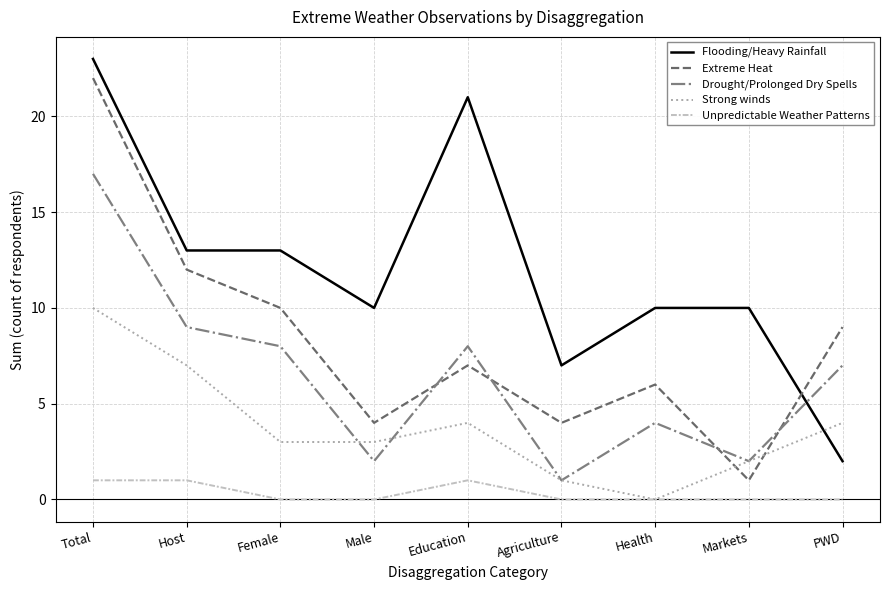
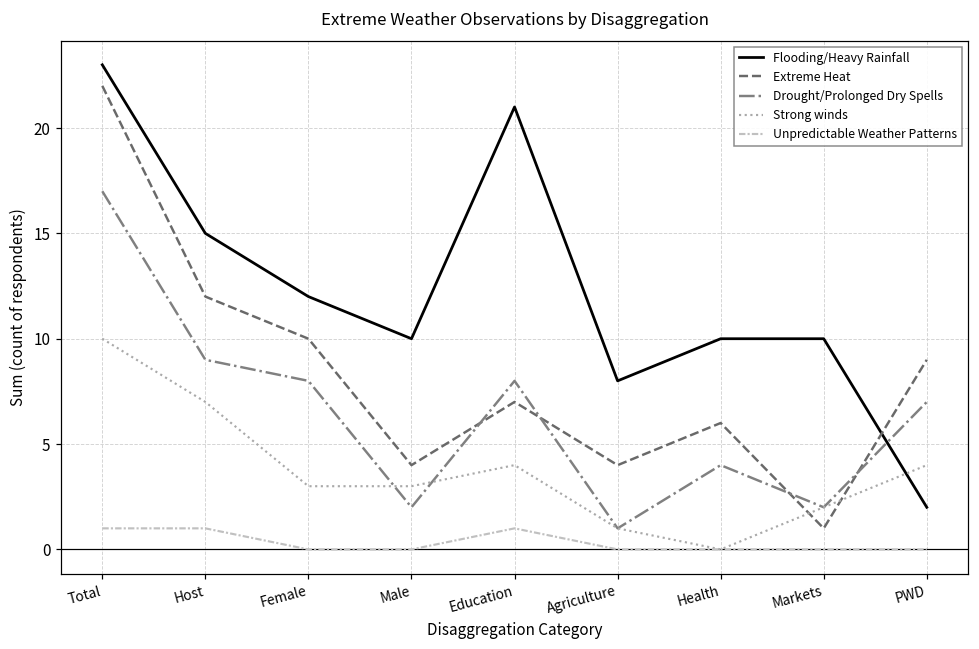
  {
    "Flooding/Heavy Rainfall": {
      "Total": 23,
-     "Host": 13,
-     "Female": 13,
+     "Host": 15,
+     "Female": 12,
      "Male": 10,
      "Education": 21,
-     "Agriculture": 7,
+     "Agriculture": 8,
      "Health": 10,
      "Markets": 10,
      "PWD": 2
    }
  }
